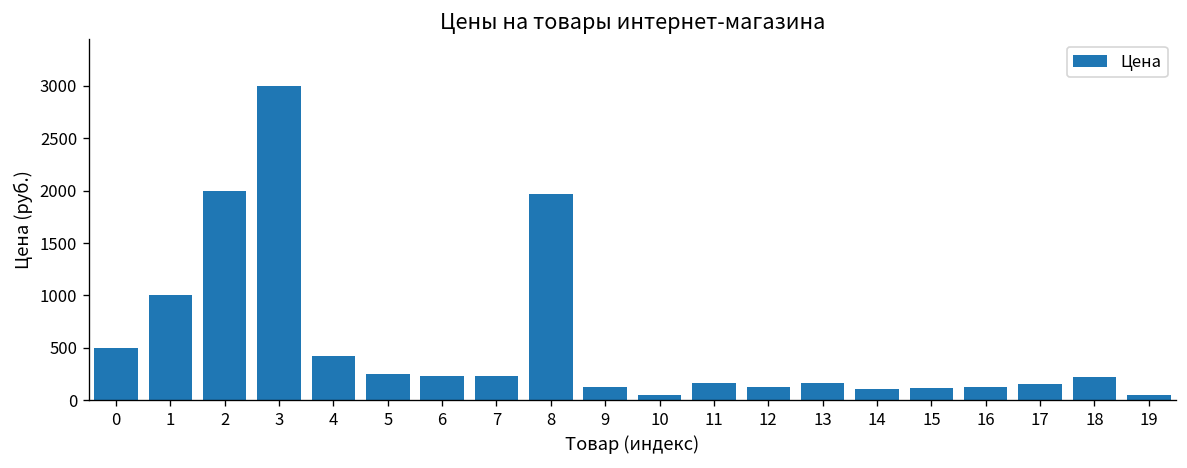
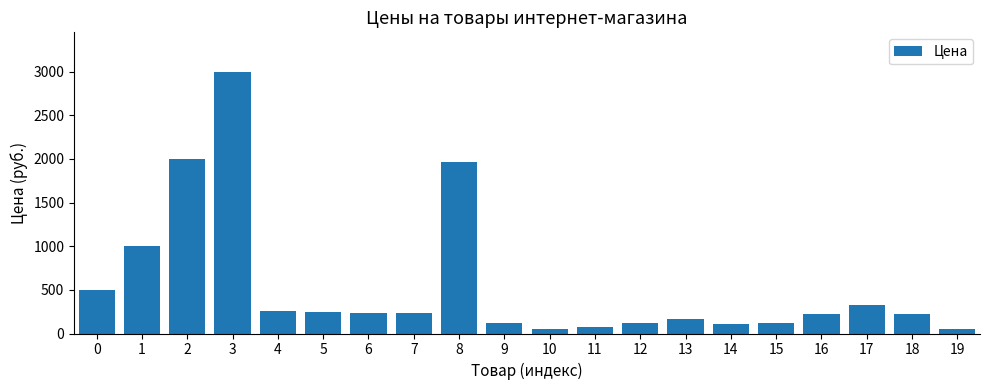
  {
    "0": 500,
    "1": 1000,
    "2": 2000,
    "3": 3000,
-   "4": 400,
+   "4": 300,
    "5": 300,
    "6": 200,
    "7": 200,
    "8": 2000,
    "9": 100,
    "10": 0,
-   "11": 200,
+   "11": 100,
    "12": 100,
    "13": 200,
    "14": 100,
    "15": 100,
-   "16": 100,
-   "17": 200,
+   "16": 200,
+   "17": 300,
    "18": 200,
    "19": 100
  }
